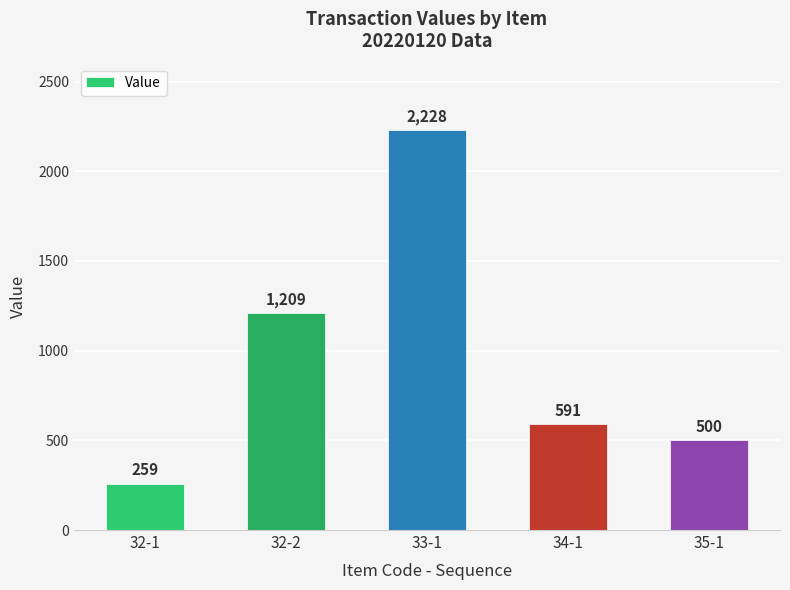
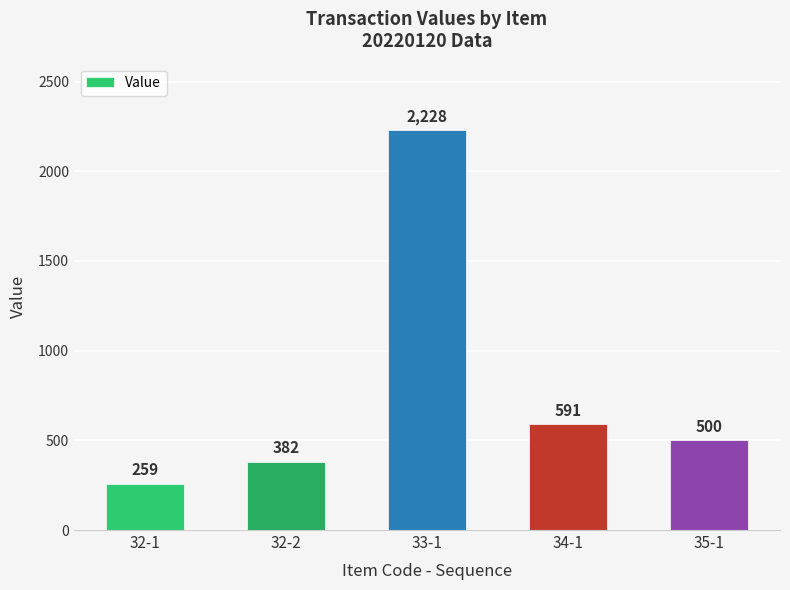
  {
    "32-1": "259",
-   "32-2": "1,209",
+   "32-2": "382",
    "33-1": "2,228",
    "34-1": "591",
    "35-1": "500"
  }
